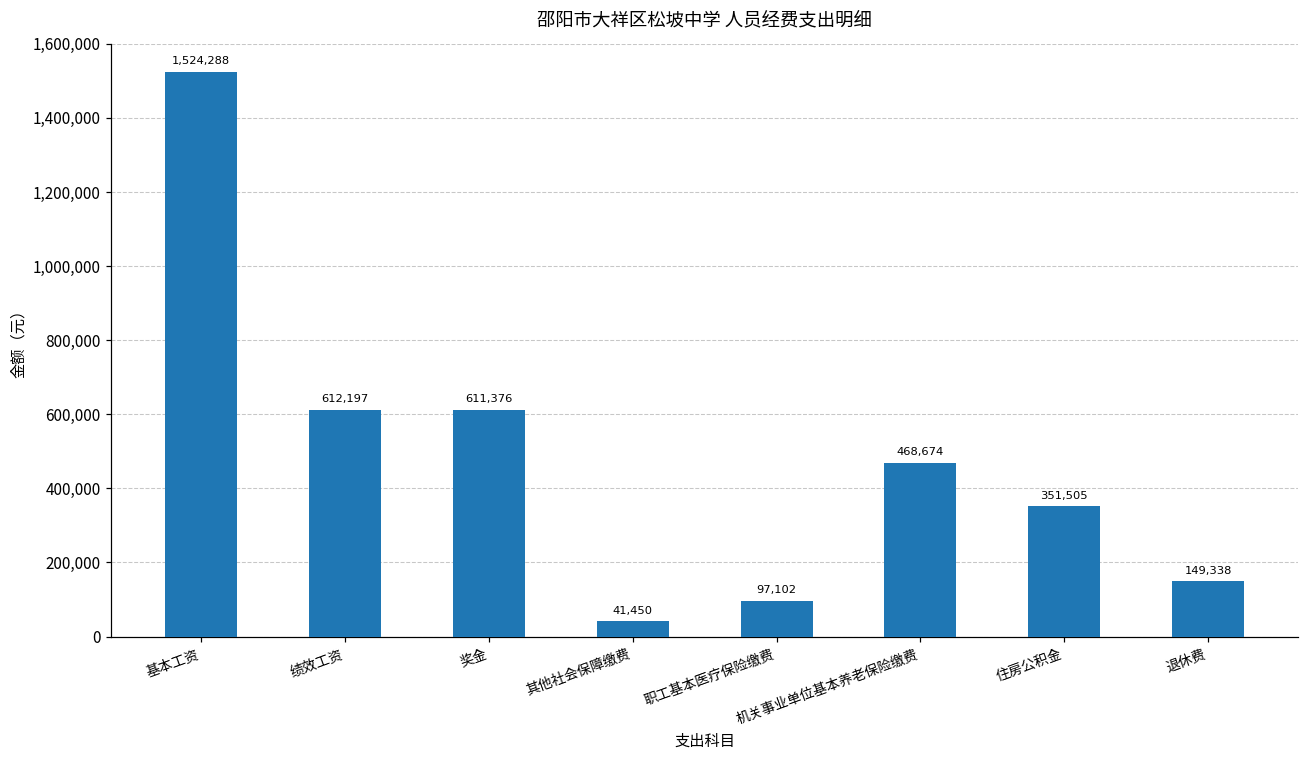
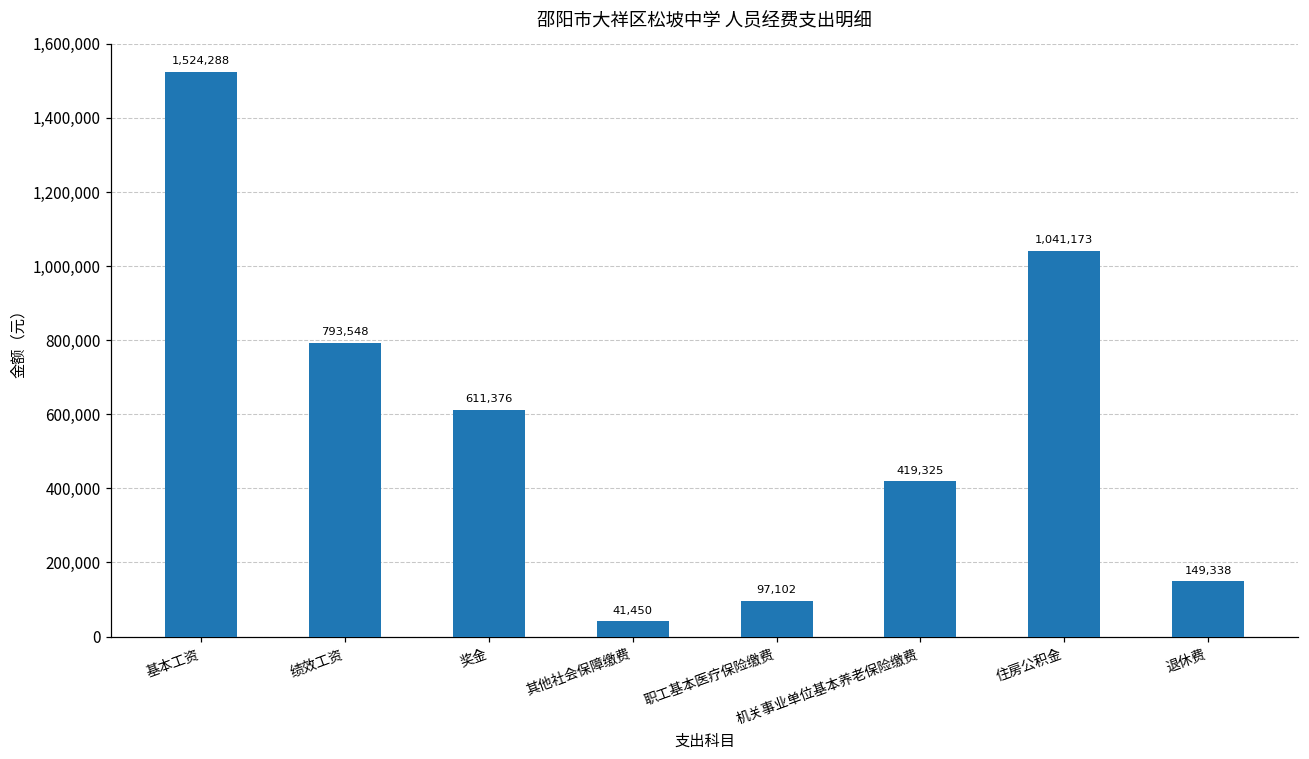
  {
    "基本工资": "1,524,288",
-   "绩效工资": "612,197",
+   "绩效工资": "793,548",
    "奖金": "611,376",
    "其他社会保障缴费": "41,450",
    "职工基本医疗保险缴费": "97,102",
-   "机关事业单位基本养老保险缴费": "468,674",
-   "住房公积金": "351,505",
+   "机关事业单位基本养老保险缴费": "419,325",
+   "住房公积金": "1,041,173",
    "退休费": "149,338"
  }
